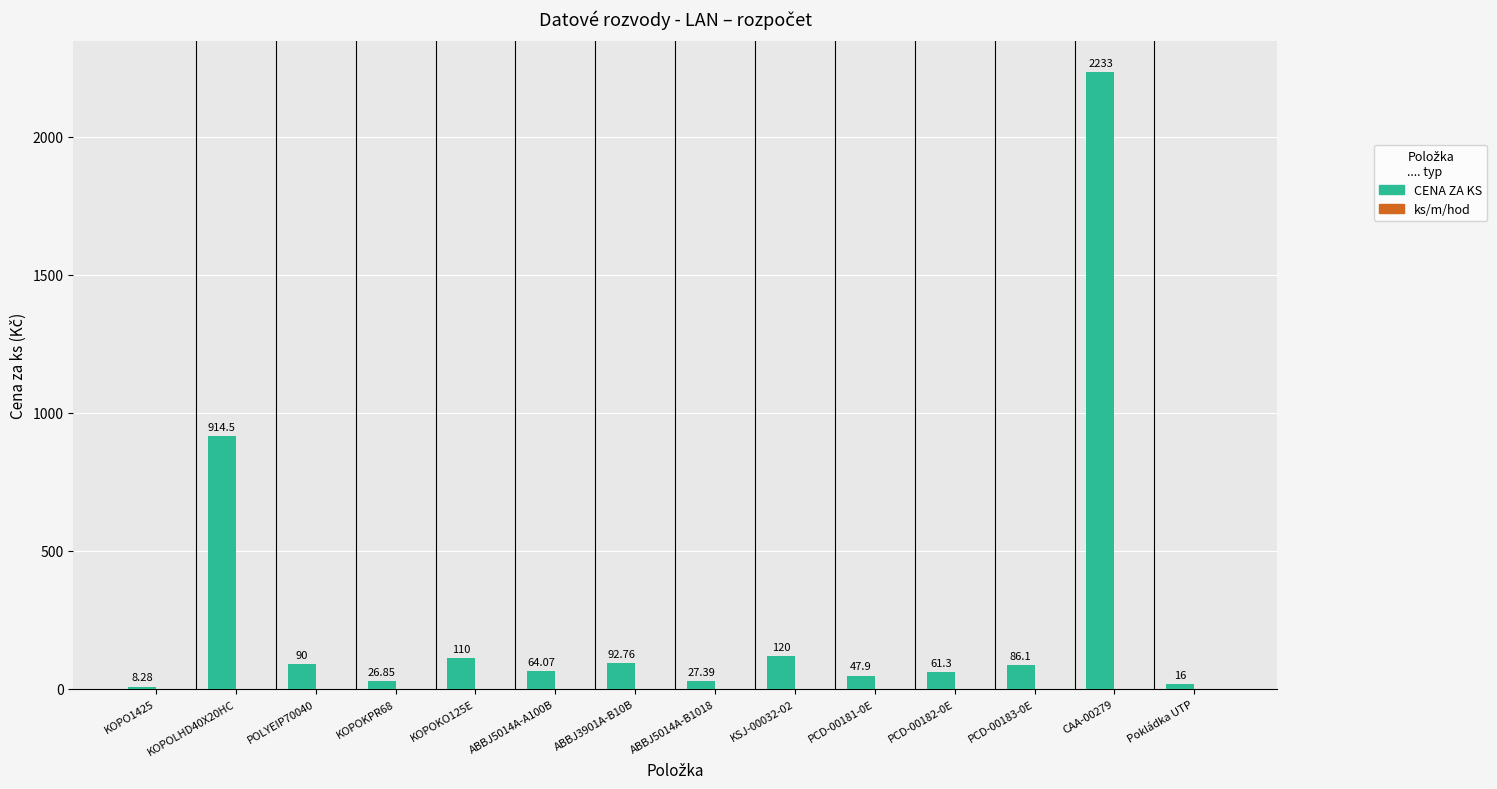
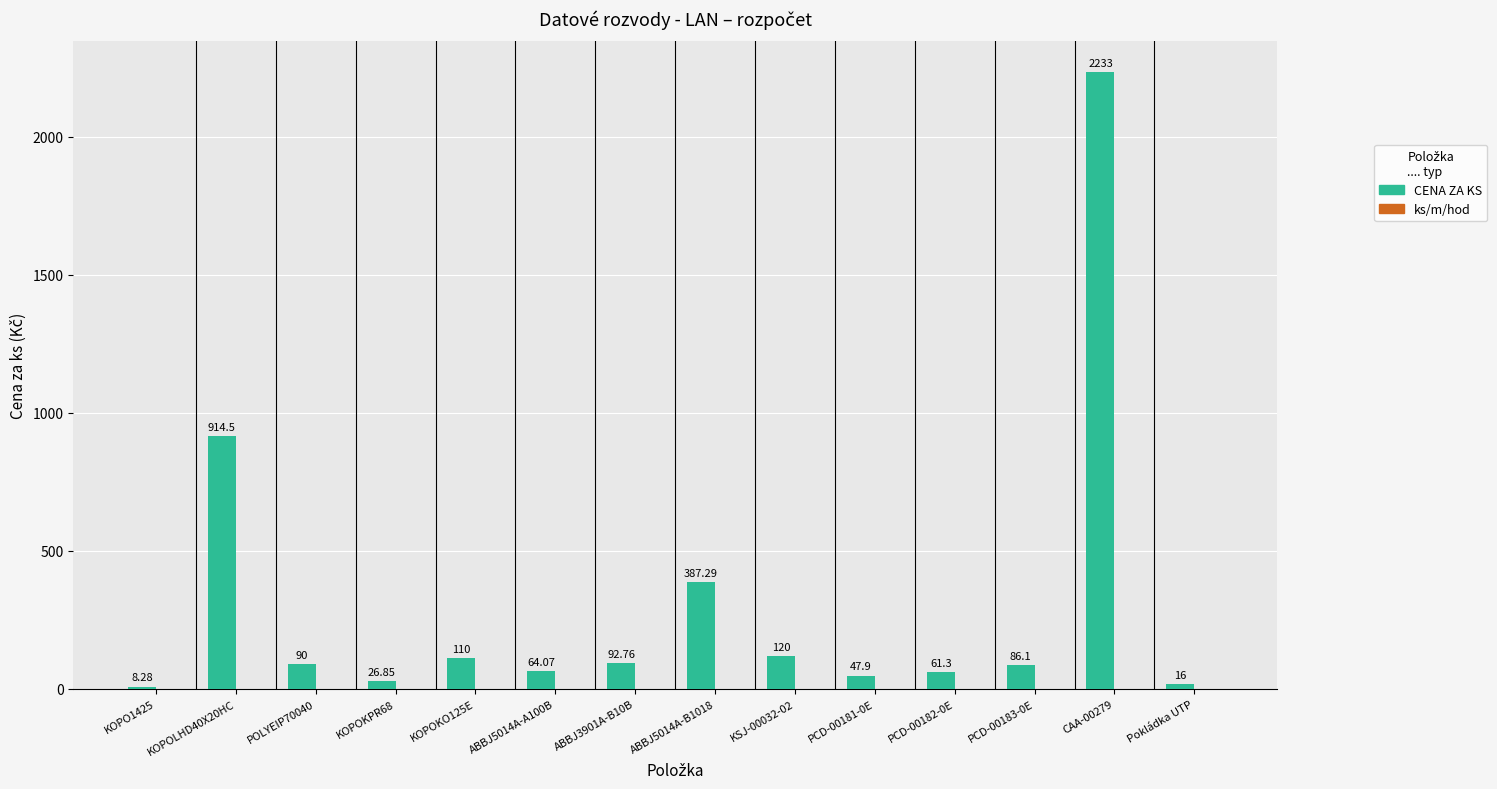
  {
    "CENA ZA KS": {
      "KOPO1425": 8.28,
      "KOPOLHD40X20HC": 914.5,
      "POLYEIP70040": 90,
      "KOPOKPR68": 26.85,
      "KOPOKO125E": 110,
      "ABBJ5014A-A100B": 64.07,
      "ABBJ3901A-B10B": 92.76,
-     "ABBJ5014A-B1018": 27.39,
+     "ABBJ5014A-B1018": 387.29,
      "KSJ-00032-02": 120,
      "PCD-00181-0E": 47.9,
      "PCD-00182-0E": 61.3,
      "PCD-00183-0E": 86.1,
      "CAA-00279": 2233,
      "Pokládka UTP": 16
    },
    "ks/m/hod": {
      "KOPO1425": 0,
      "KOPOLHD40X20HC": 0,
      "POLYEIP70040": 0,
      "KOPOKPR68": 0,
      "KOPOKO125E": 0,
      "ABBJ5014A-A100B": 0,
      "ABBJ3901A-B10B": 0,
      "ABBJ5014A-B1018": 0,
      "KSJ-00032-02": 0,
      "PCD-00181-0E": 0,
      "PCD-00182-0E": 0,
      "PCD-00183-0E": 0,
      "CAA-00279": 0,
      "Pokládka UTP": 0
    }
  }
